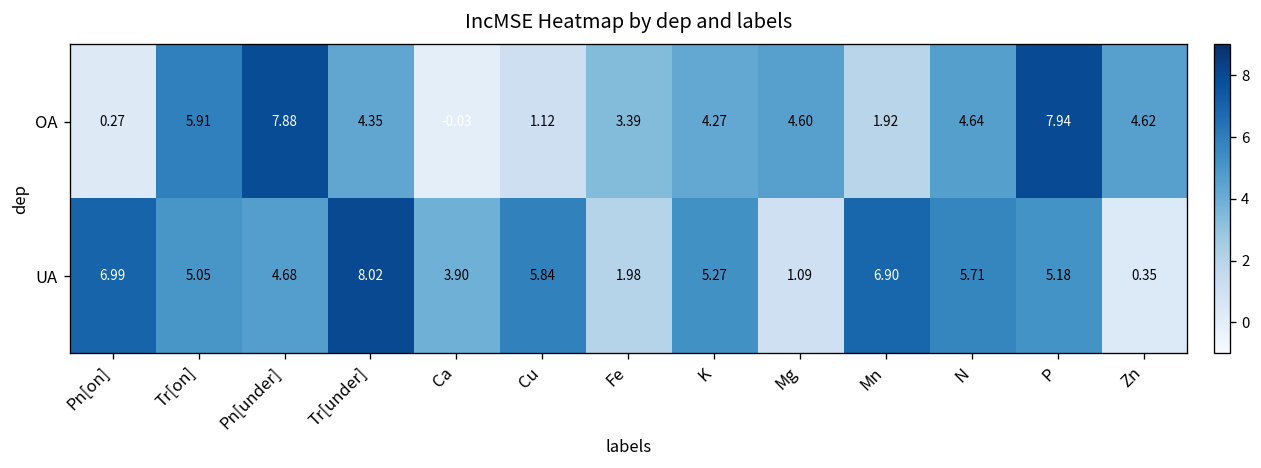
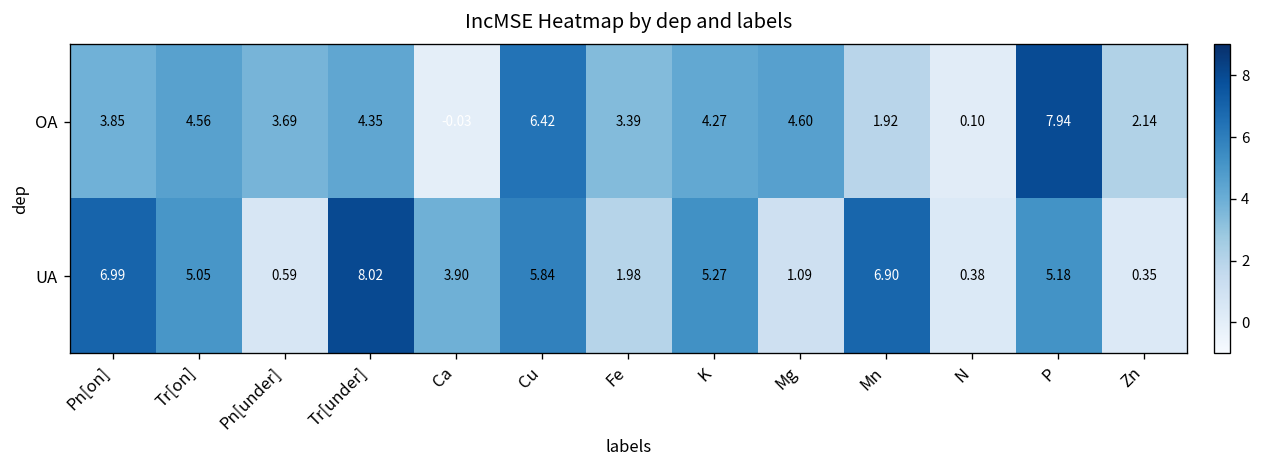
  {
    "OA": {
-     "Pn[on]": 0.27,
-     "Tr[on]": 5.91,
-     "Pn[under]": 7.88,
+     "Pn[on]": 3.85,
+     "Tr[on]": 4.56,
+     "Pn[under]": 3.69,
      "Tr[under]": 4.35,
-     "Cu": 1.12,
+     "Cu": 6.42,
      "Fe": 3.39,
      "K": 4.27,
      "Mg": 4.60,
      "Mn": 1.92,
-     "N": 4.64,
+     "N": 0.10,
      "P": 7.94,
-     "Zn": 4.62
+     "Zn": 2.14
    },
    "UA": {
      "Pn[on]": 6.99,
      "Tr[on]": 5.05,
-     "Pn[under]": 4.68,
+     "Pn[under]": 0.59,
      "Tr[under]": 8.02,
      "Ca": 3.90,
      "Cu": 5.84,
      "Fe": 1.98,
      "K": 5.27,
      "Mg": 1.09,
      "Mn": 6.90,
-     "N": 5.71,
+     "N": 0.38,
      "P": 5.18,
      "Zn": 0.35
    }
  }
